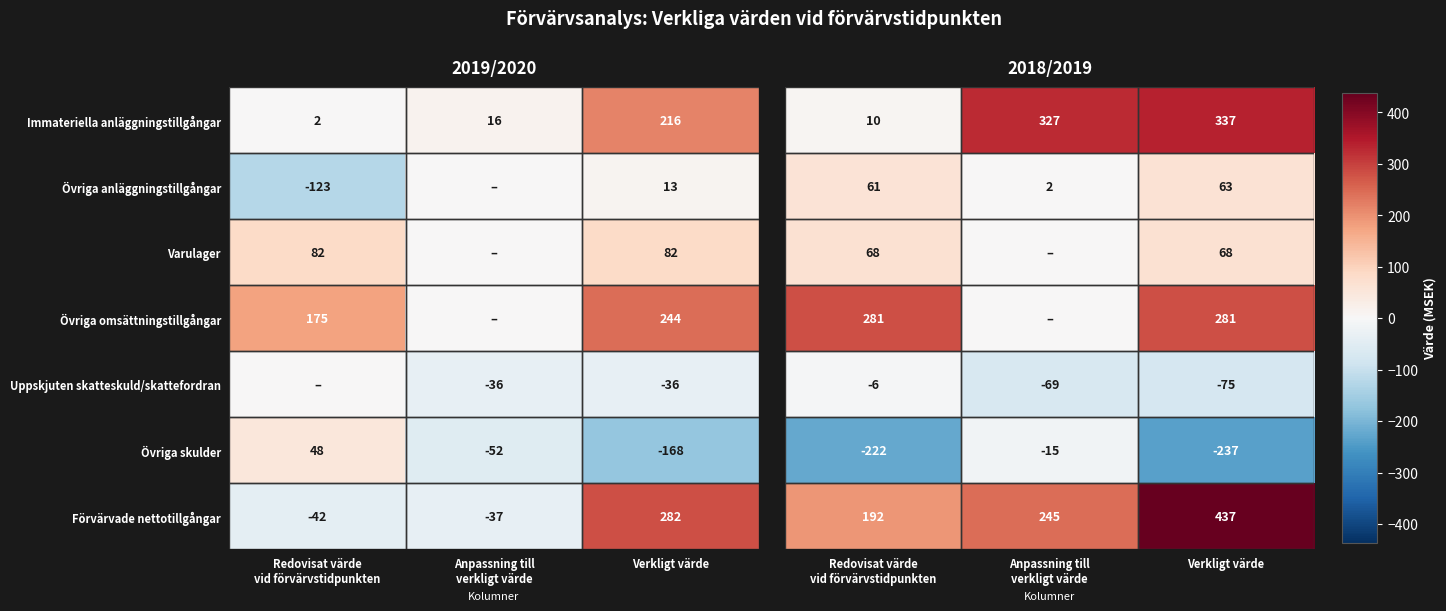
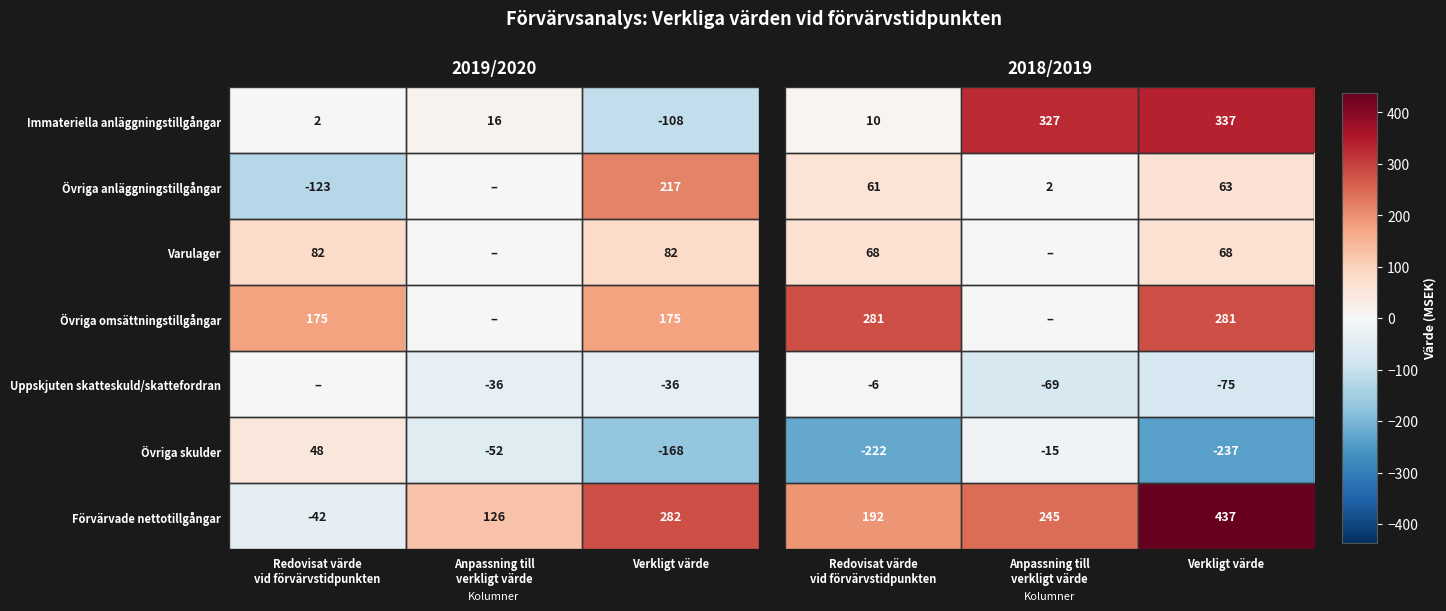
  {
    "2019/2020": {
      "Immateriella anläggningstillgångar": {
        "Redovisat värde vid förvärvstidpunkten": 2,
        "Anpassning till verkligt värde": 16,
-       "Verkligt värde": 216
+       "Verkligt värde": -108
      },
      "Övriga anläggningstillgångar": {
        "Redovisat värde vid förvärvstidpunkten": -123,
-       "Verkligt värde": 13
+       "Verkligt värde": 217
      },
      "Varulager": {
        "Redovisat värde vid förvärvstidpunkten": 82,
        "Verkligt värde": 82
      },
      "Övriga omsättningstillgångar": {
        "Redovisat värde vid förvärvstidpunkten": 175,
-       "Verkligt värde": 244
+       "Verkligt värde": 175
      },
      "Uppskjuten skatteskuld/skattefordran": {
        "Anpassning till verkligt värde": -36,
        "Verkligt värde": -36
      },
      "Övriga skulder": {
        "Redovisat värde vid förvärvstidpunkten": 48,
        "Anpassning till verkligt värde": -52,
        "Verkligt värde": -168
      },
      "Förvärvade nettotillgångar": {
        "Redovisat värde vid förvärvstidpunkten": -42,
-       "Anpassning till verkligt värde": -37,
+       "Anpassning till verkligt värde": 126,
        "Verkligt värde": 282
      }
    }
  }
